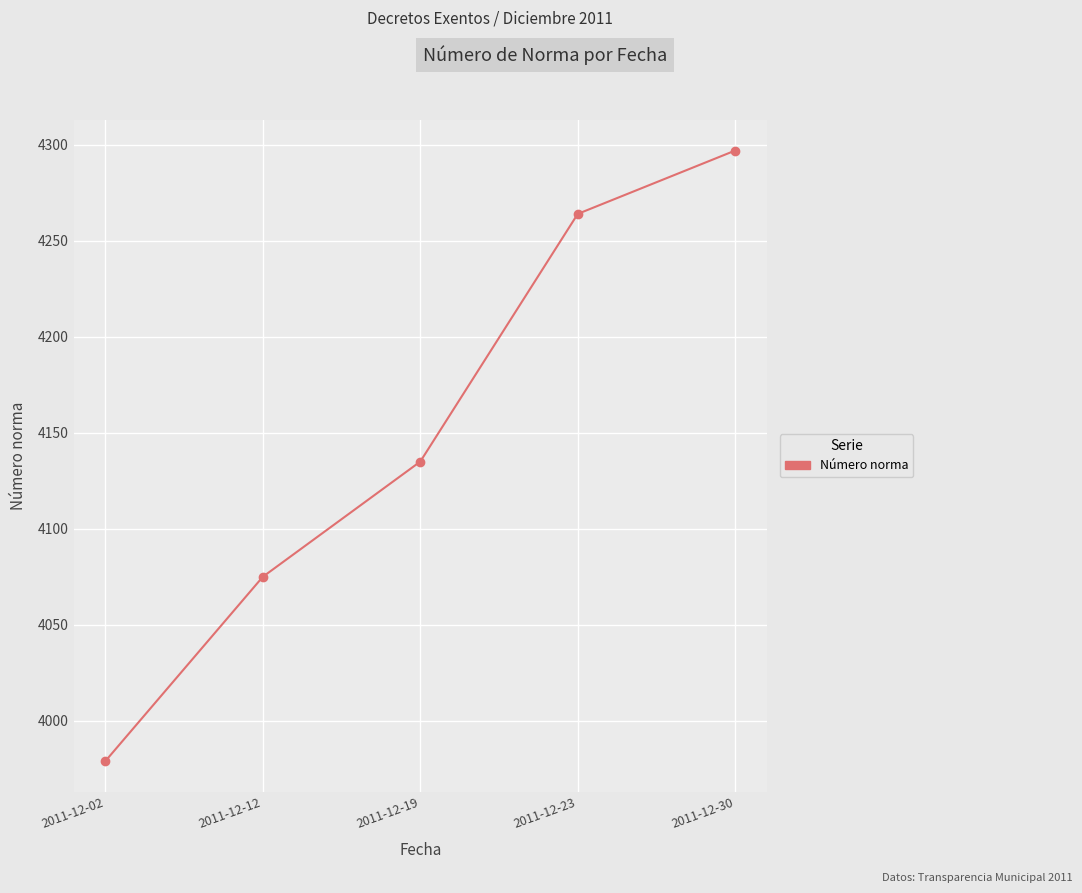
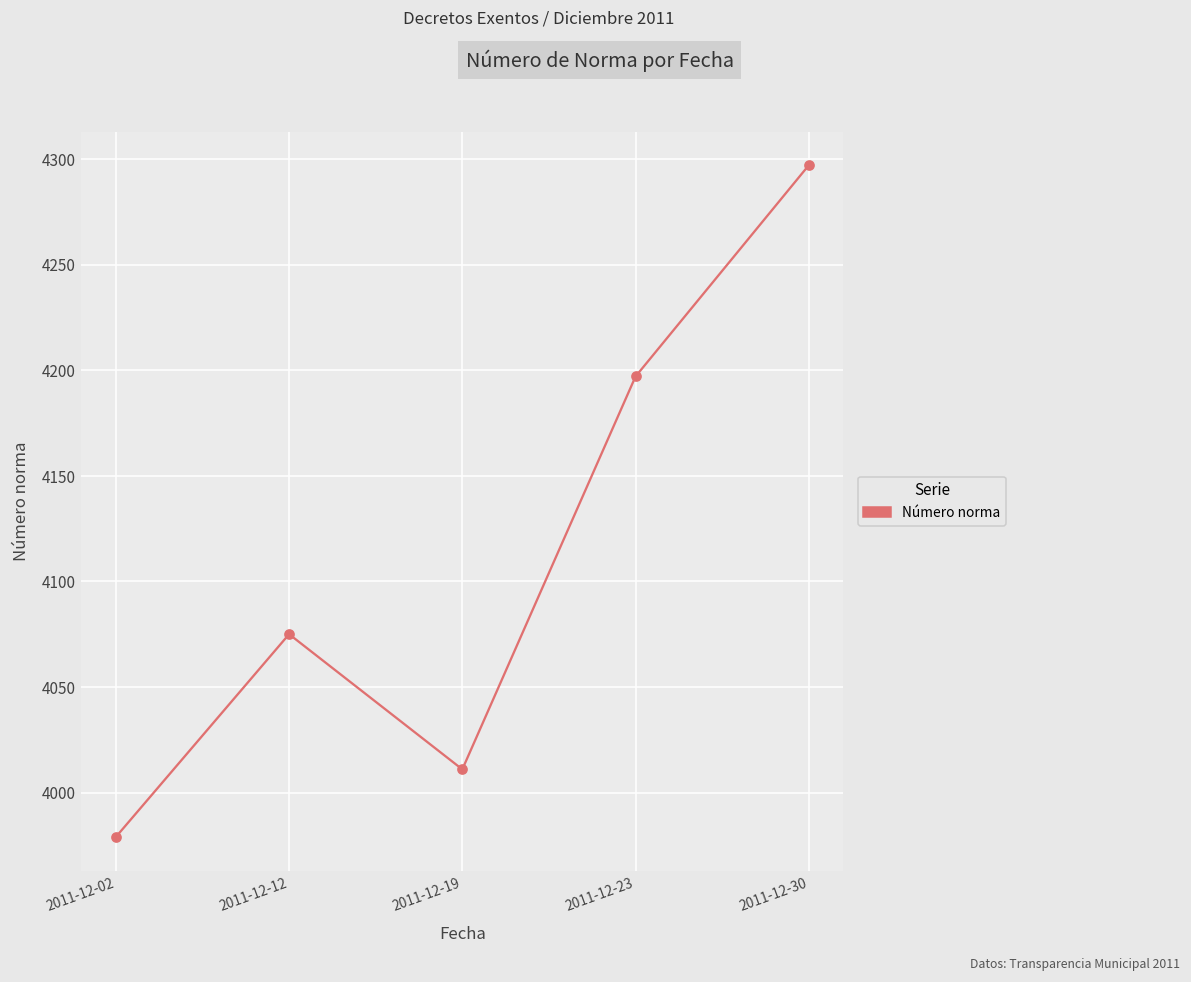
  {
    "2011-12-02": 3979,
    "2011-12-12": 4075,
-   "2011-12-19": 4135,
-   "2011-12-23": 4264,
+   "2011-12-19": 4011,
+   "2011-12-23": 4197,
    "2011-12-30": 4297
  }
